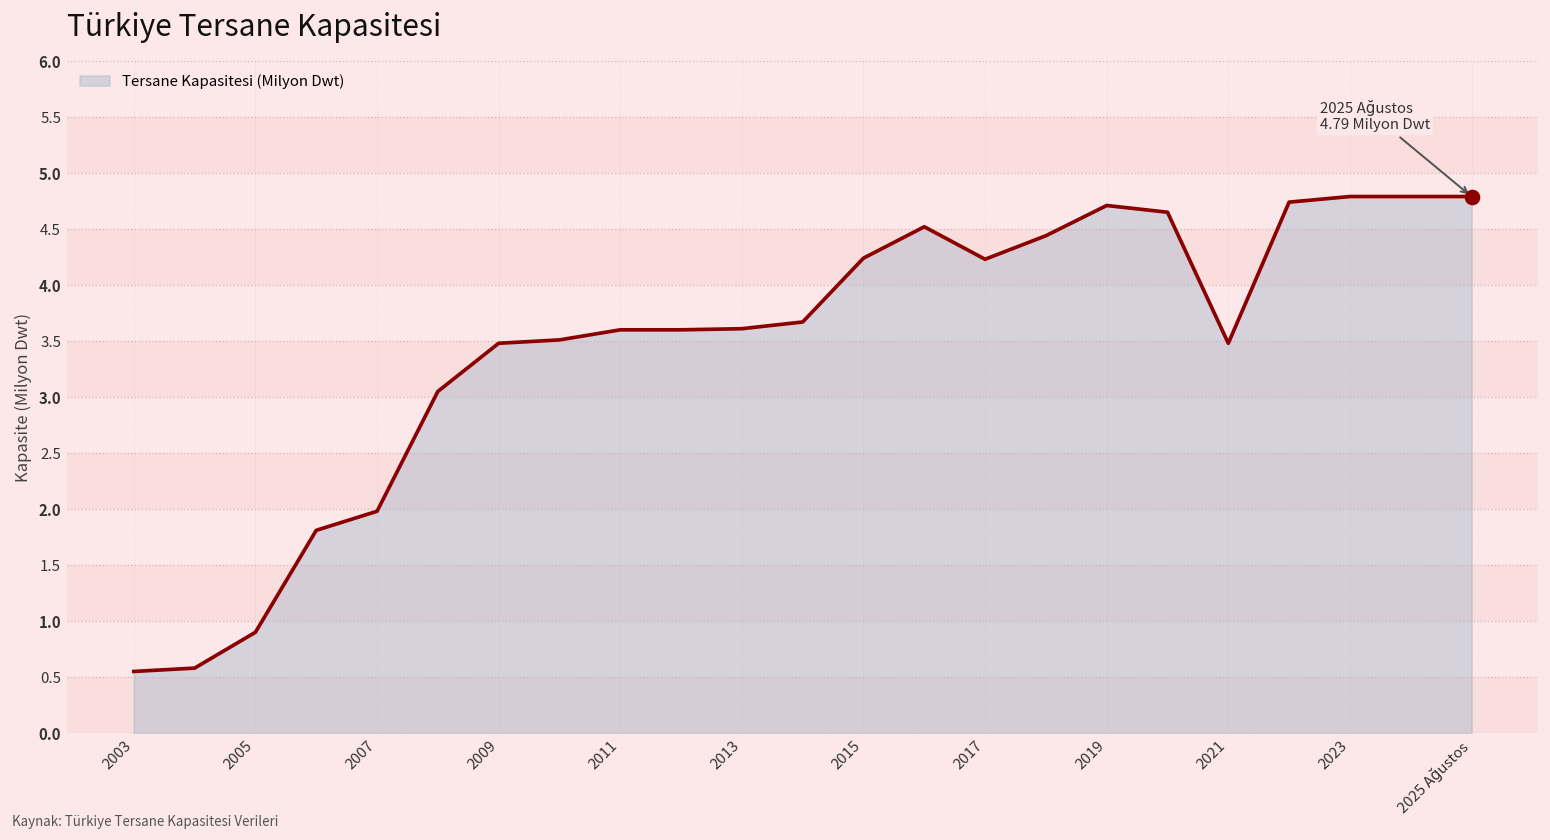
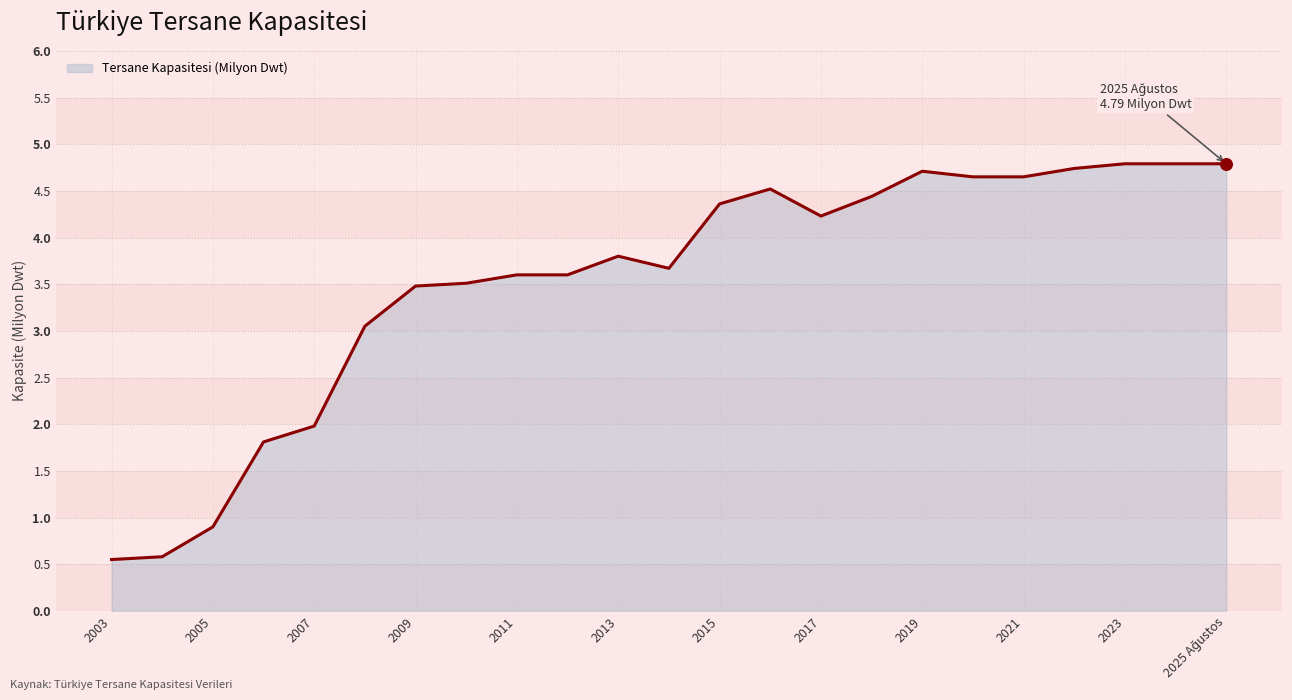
  {
    "Tersane Kapasitesi (Milyon Dwt)": {
      "2003": 0.6,
      "2005": 0.9,
      "2007": 2.0,
      "2009": 3.5,
      "2011": 3.6,
-     "2013": 3.6,
-     "2015": 4.2,
+     "2013": 3.8,
+     "2015": 4.4,
      "2017": 4.2,
      "2019": 4.7,
-     "2021": 3.5
+     "2021": 4.7
    }
  }
